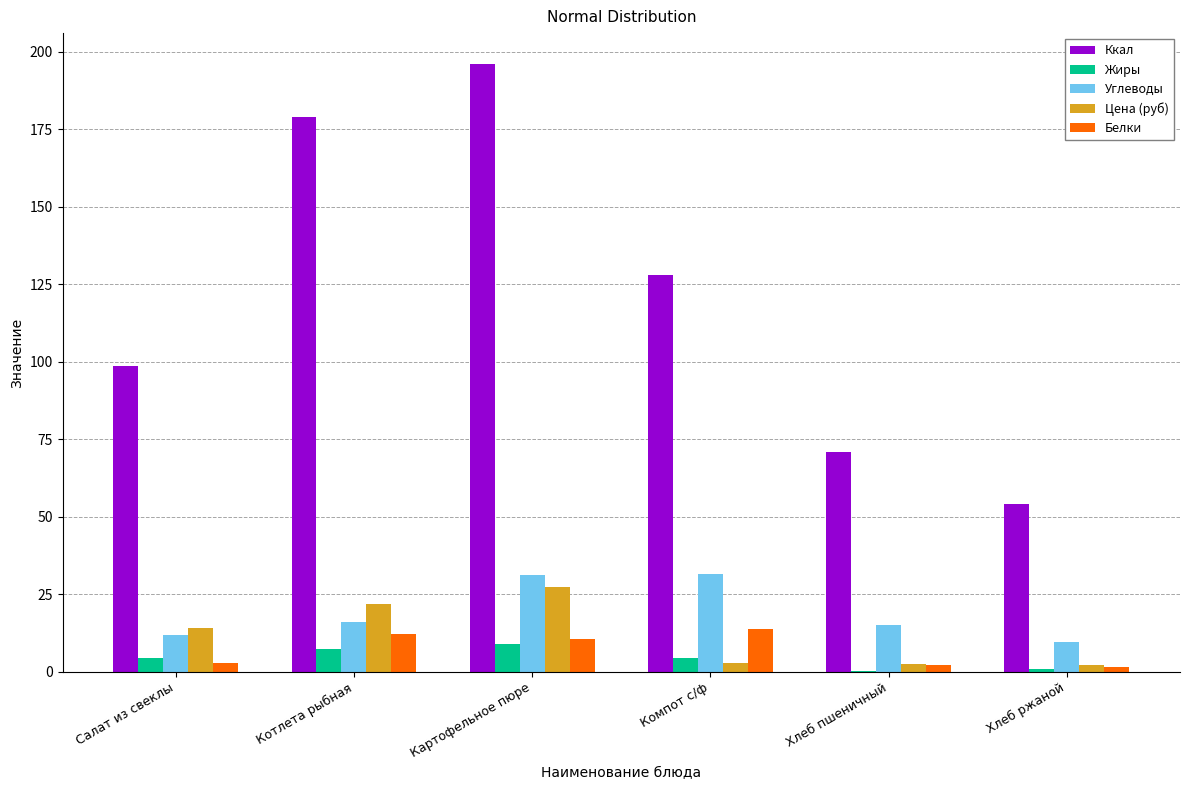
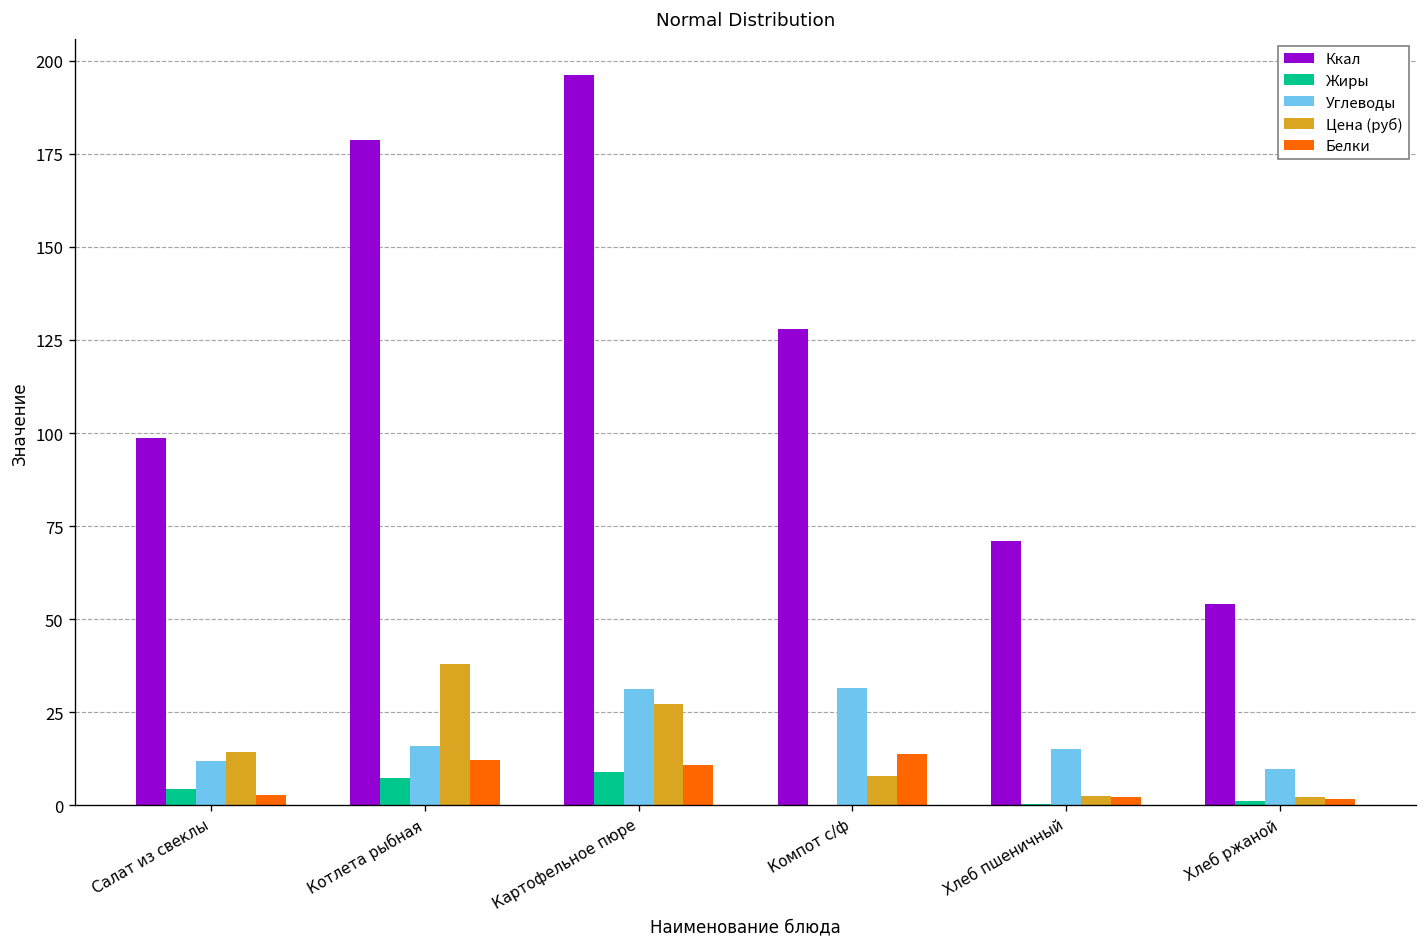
  {
    "Ккал": {
      "Салат из свеклы": 99,
      "Котлета рыбная": 179,
      "Картофельное пюре": 196,
      "Компот с/ф": 128,
      "Хлеб пшеничный": 71,
      "Хлеб ржаной": 54
    },
    "Жиры": {
      "Салат из свеклы": 4,
      "Котлета рыбная": 7,
      "Картофельное пюре": 9,
-     "Компот с/ф": 5,
+     "Компот с/ф": 0,
      "Хлеб ржаной": 1
    },
    "Углеводы": {
      "Салат из свеклы": 12,
      "Котлета рыбная": 16,
      "Картофельное пюре": 31,
      "Компот с/ф": 31,
      "Хлеб пшеничный": 15,
      "Хлеб ржаной": 10
    },
    "Цена (руб)": {
      "Салат из свеклы": 14,
-     "Котлета рыбная": 22,
+     "Котлета рыбная": 38,
      "Картофельное пюре": 27,
-     "Компот с/ф": 3,
+     "Компот с/ф": 8,
      "Хлеб пшеничный": 2,
      "Хлеб ржаной": 2
    },
    "Белки": {
      "Салат из свеклы": 3,
      "Котлета рыбная": 12,
      "Картофельное пюре": 11,
      "Компот с/ф": 14,
      "Хлеб пшеничный": 2,
      "Хлеб ржаной": 2
    }
  }
